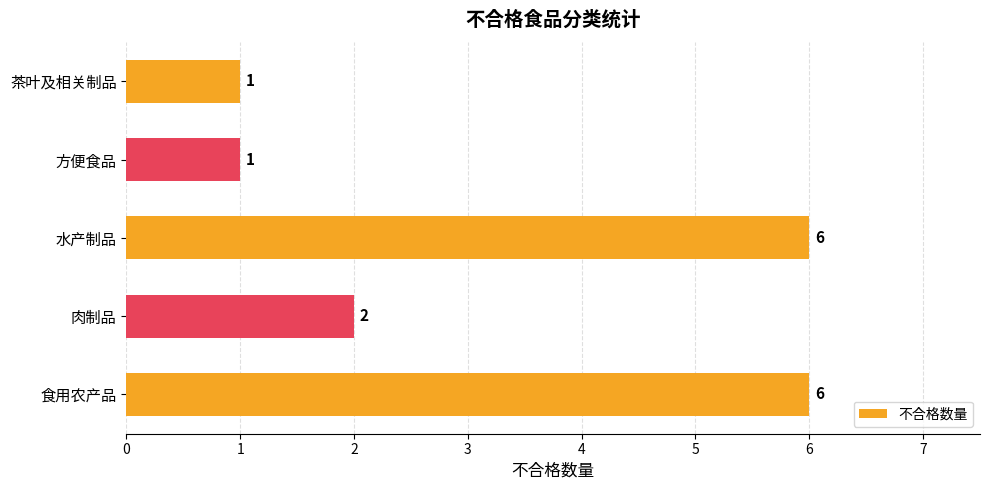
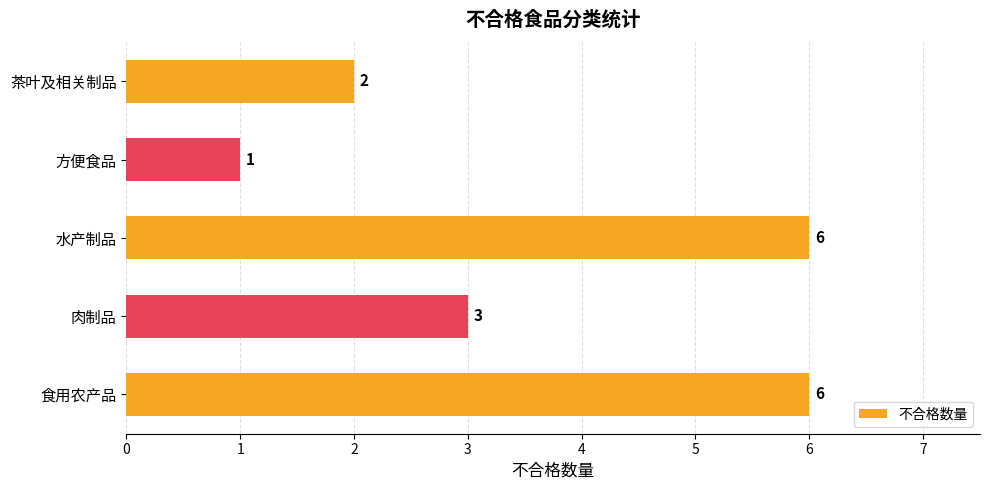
  {
-   "茶叶及相关制品": 1,
+   "茶叶及相关制品": 2,
    "方便食品": 1,
    "水产制品": 6,
-   "肉制品": 2,
+   "肉制品": 3,
    "食用农产品": 6
  }
